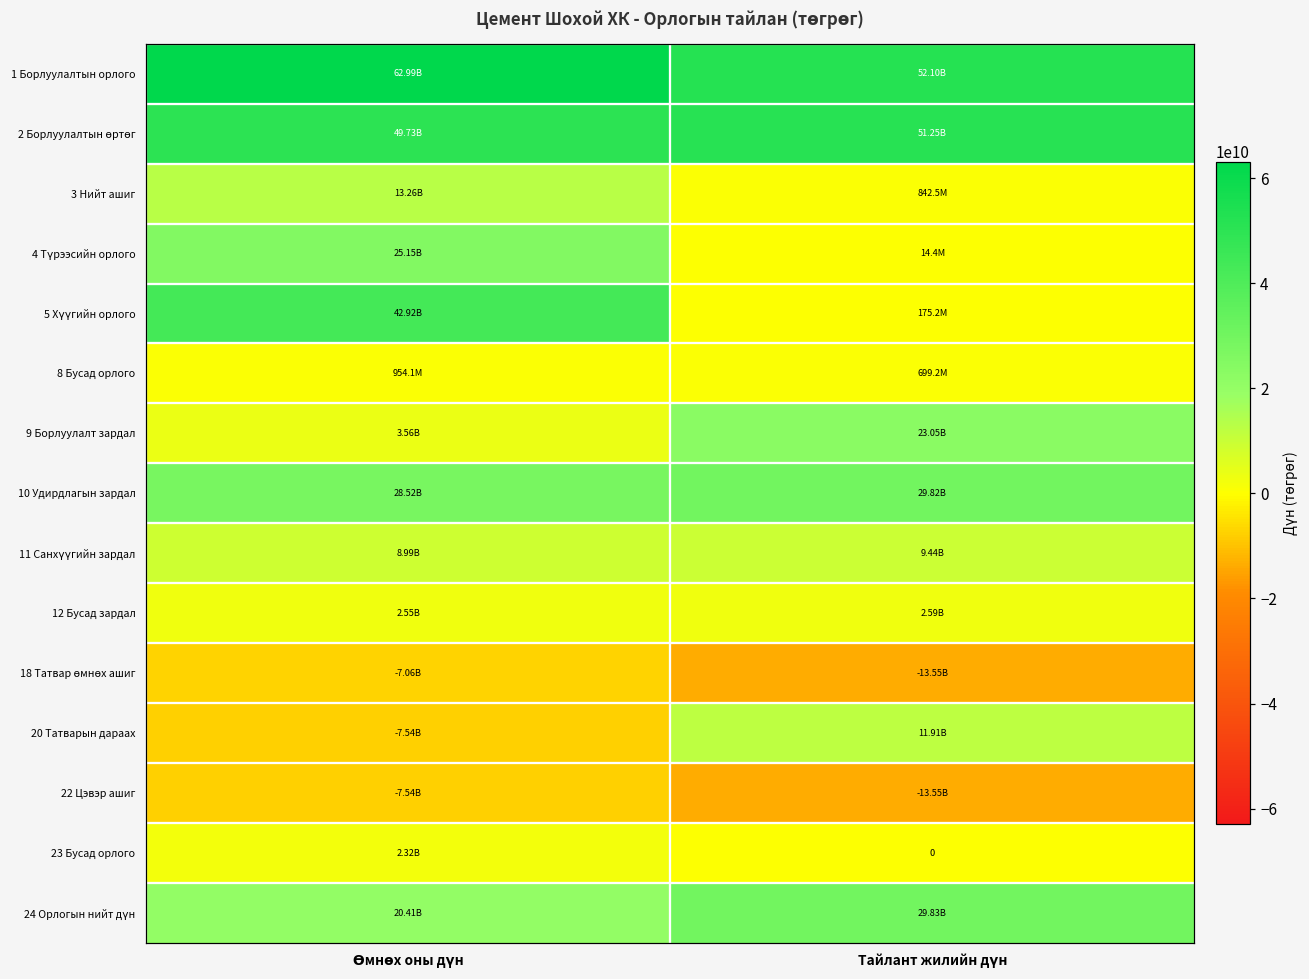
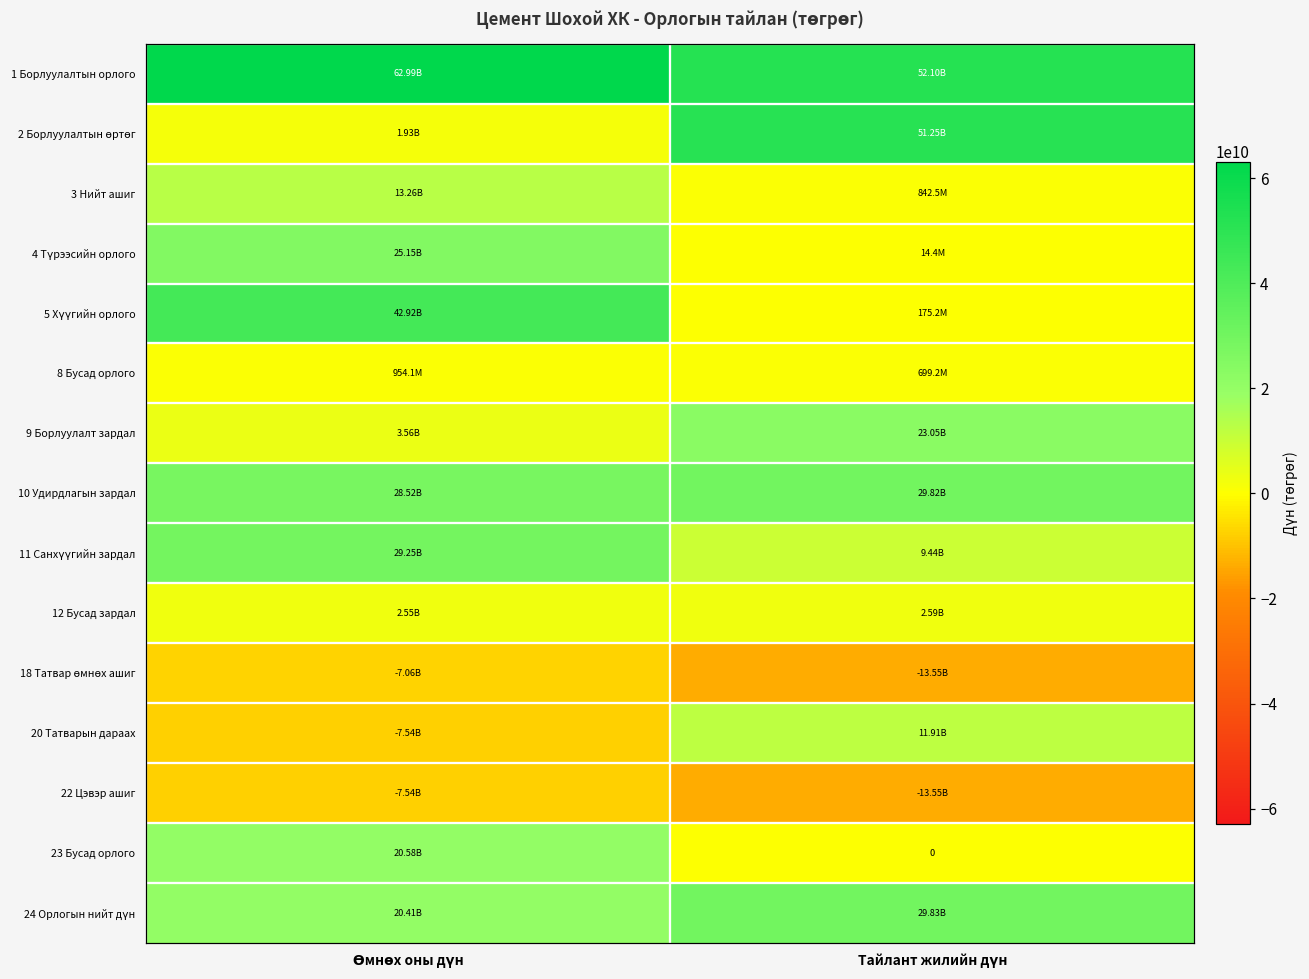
  {
    "1 Борлуулалтын орлого": {
      "Өмнөх оны дүн": "62.99B",
      "Тайлант жилийн дүн": "52.10B"
    },
    "2 Борлуулалтын өртөг": {
-     "Өмнөх оны дүн": "49.73B",
+     "Өмнөх оны дүн": "1.93B",
      "Тайлант жилийн дүн": "51.25B"
    },
    "3 Нийт ашиг": {
      "Өмнөх оны дүн": "13.26B",
      "Тайлант жилийн дүн": "842.5M"
    },
    "4 Түрээсийн орлого": {
      "Өмнөх оны дүн": "25.15B",
      "Тайлант жилийн дүн": "14.4M"
    },
    "5 Хүүгийн орлого": {
      "Өмнөх оны дүн": "42.92B",
      "Тайлант жилийн дүн": "175.2M"
    },
    "8 Бусад орлого": {
      "Өмнөх оны дүн": "954.1M",
      "Тайлант жилийн дүн": "699.2M"
    },
    "9 Борлуулалт зардал": {
      "Өмнөх оны дүн": "3.56B",
      "Тайлант жилийн дүн": "23.05B"
    },
    "10 Удирдлагын зардал": {
      "Өмнөх оны дүн": "28.52B",
      "Тайлант жилийн дүн": "29.82B"
    },
    "11 Санхүүгийн зардал": {
-     "Өмнөх оны дүн": "8.99B",
+     "Өмнөх оны дүн": "29.25B",
      "Тайлант жилийн дүн": "9.44B"
    },
    "12 Бусад зардал": {
      "Өмнөх оны дүн": "2.55B",
      "Тайлант жилийн дүн": "2.59B"
    },
    "18 Татвар өмнөх ашиг": {
      "Өмнөх оны дүн": "-7.06B",
      "Тайлант жилийн дүн": "-13.55B"
    },
    "20 Татварын дараах": {
      "Өмнөх оны дүн": "-7.54B",
      "Тайлант жилийн дүн": "11.91B"
    },
    "22 Цэвэр ашиг": {
      "Өмнөх оны дүн": "-7.54B",
      "Тайлант жилийн дүн": "-13.55B"
    },
    "23 Бусад орлого": {
-     "Өмнөх оны дүн": "2.32B",
+     "Өмнөх оны дүн": "20.58B",
      "Тайлант жилийн дүн": "0"
    },
    "24 Орлогын нийт дүн": {
      "Өмнөх оны дүн": "20.41B",
      "Тайлант жилийн дүн": "29.83B"
    }
  }
